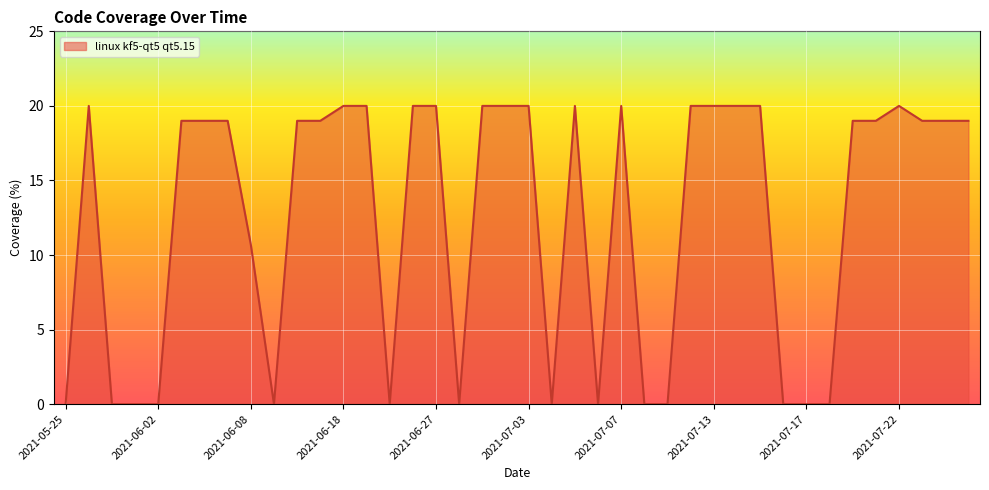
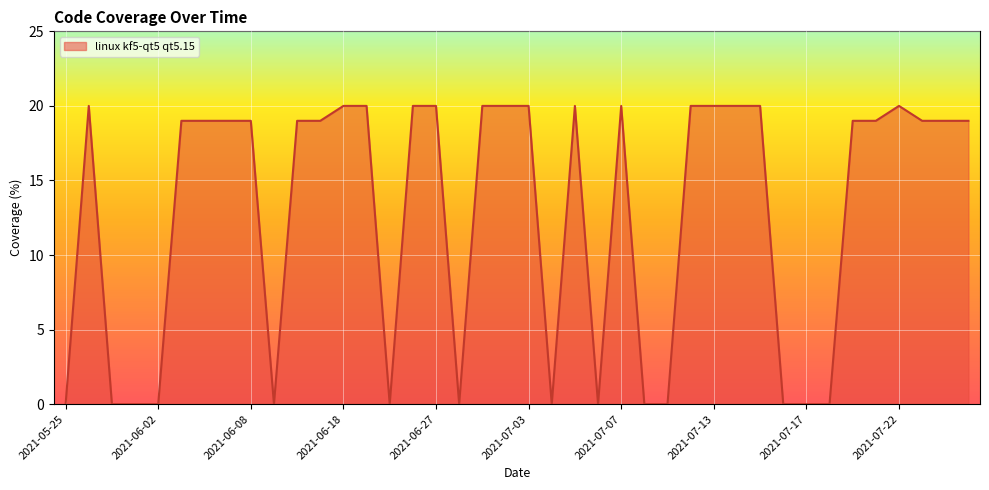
  {
    "2021-05-25": 0.0,
    "2021-06-02": 0.0,
-   "2021-06-08": 10.7,
+   "2021-06-08": 19.0,
    "2021-06-18": 20.0,
    "2021-06-27": 20.0,
    "2021-07-03": 20.0,
    "2021-07-07": 20.0,
    "2021-07-13": 20.0,
    "2021-07-17": 0.0,
    "2021-07-22": 20.0
  }
